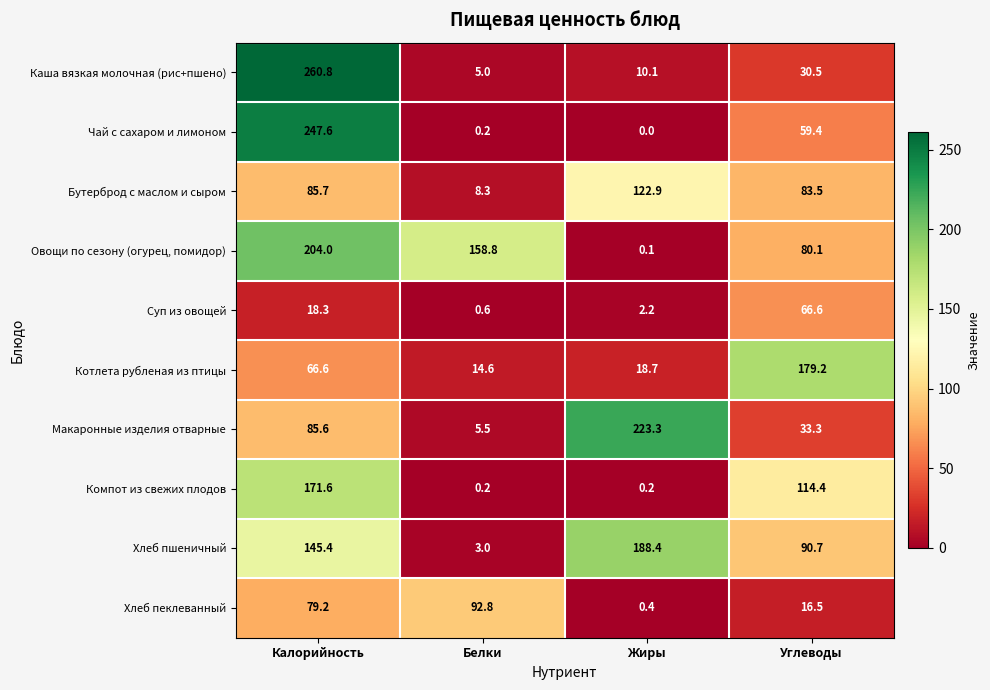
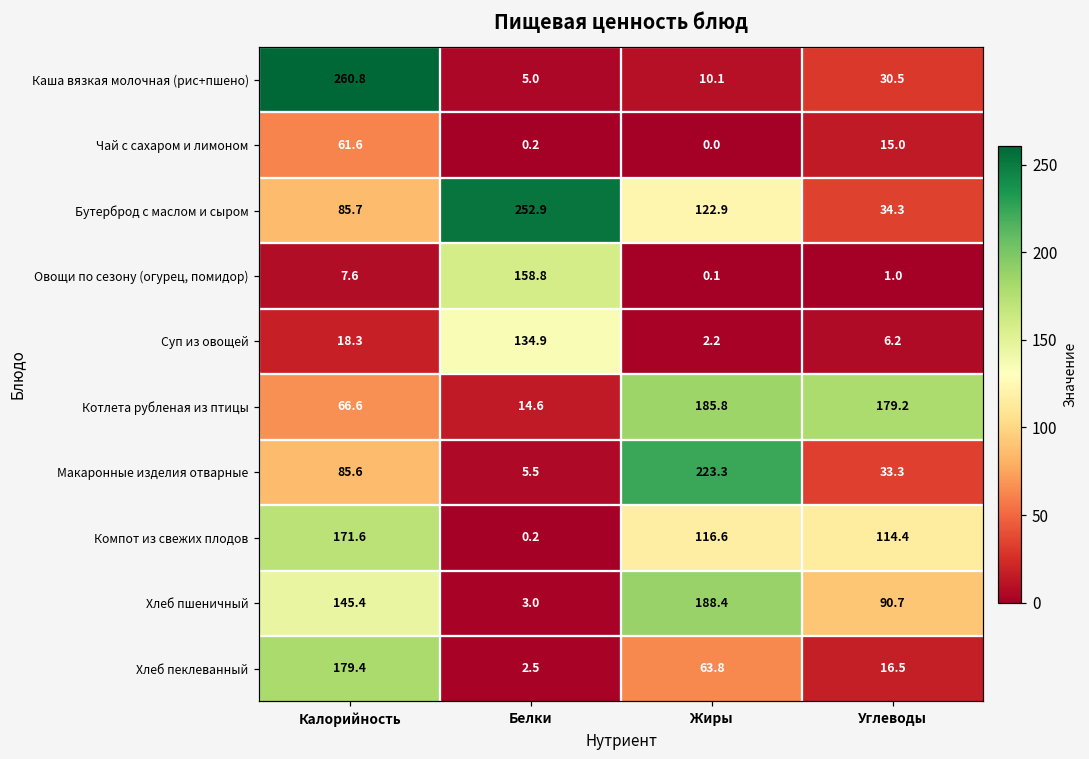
  {
    "Каша вязкая молочная (рис+пшено)": {
      "Калорийность": 260.8,
      "Белки": 5.0,
      "Жиры": 10.1,
      "Углеводы": 30.5
    },
    "Чай с сахаром и лимоном": {
-     "Калорийность": 247.6,
+     "Калорийность": 61.6,
      "Белки": 0.2,
      "Жиры": 0.0,
-     "Углеводы": 59.4
+     "Углеводы": 15.0
    },
    "Бутерброд с маслом и сыром": {
      "Калорийность": 85.7,
-     "Белки": 8.3,
+     "Белки": 252.9,
      "Жиры": 122.9,
-     "Углеводы": 83.5
+     "Углеводы": 34.3
    },
    "Овощи по сезону (огурец, помидор)": {
-     "Калорийность": 204.0,
+     "Калорийность": 7.6,
      "Белки": 158.8,
      "Жиры": 0.1,
-     "Углеводы": 80.1
+     "Углеводы": 1.0
    },
    "Суп из овощей": {
      "Калорийность": 18.3,
-     "Белки": 0.6,
+     "Белки": 134.9,
      "Жиры": 2.2,
-     "Углеводы": 66.6
+     "Углеводы": 6.2
    },
    "Котлета рубленая из птицы": {
      "Калорийность": 66.6,
      "Белки": 14.6,
-     "Жиры": 18.7,
+     "Жиры": 185.8,
      "Углеводы": 179.2
    },
    "Макаронные изделия отварные": {
      "Калорийность": 85.6,
      "Белки": 5.5,
      "Жиры": 223.3,
      "Углеводы": 33.3
    },
    "Компот из свежих плодов": {
      "Калорийность": 171.6,
      "Белки": 0.2,
-     "Жиры": 0.2,
+     "Жиры": 116.6,
      "Углеводы": 114.4
    },
    "Хлеб пшеничный": {
      "Калорийность": 145.4,
      "Белки": 3.0,
      "Жиры": 188.4,
      "Углеводы": 90.7
    },
    "Хлеб пеклеванный": {
-     "Калорийность": 79.2,
-     "Белки": 92.8,
-     "Жиры": 0.4,
+     "Калорийность": 179.4,
+     "Белки": 2.5,
+     "Жиры": 63.8,
      "Углеводы": 16.5
    }
  }
